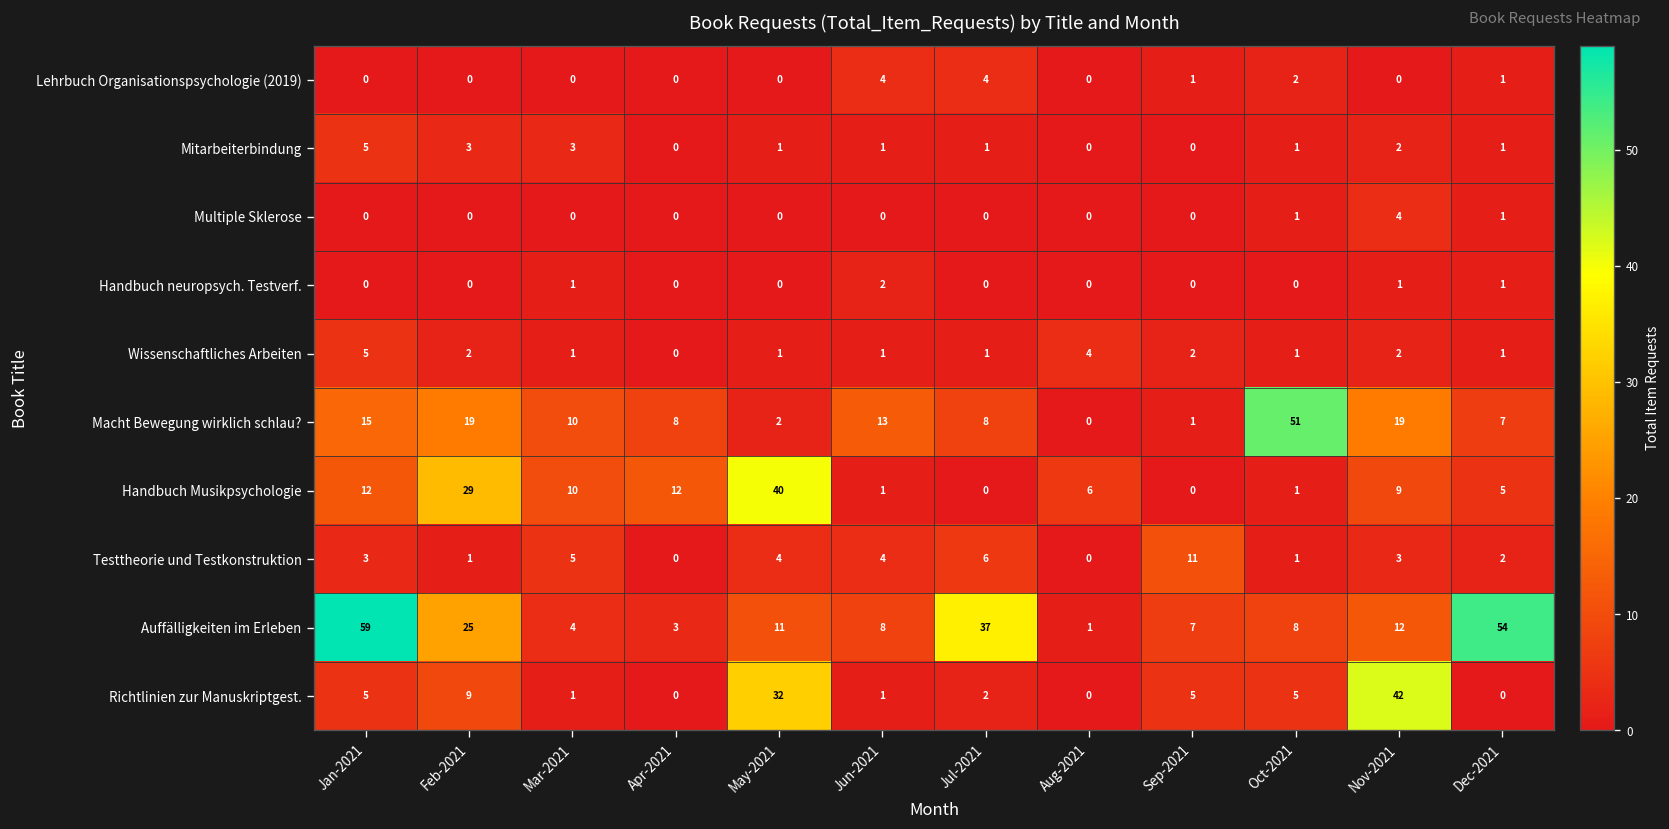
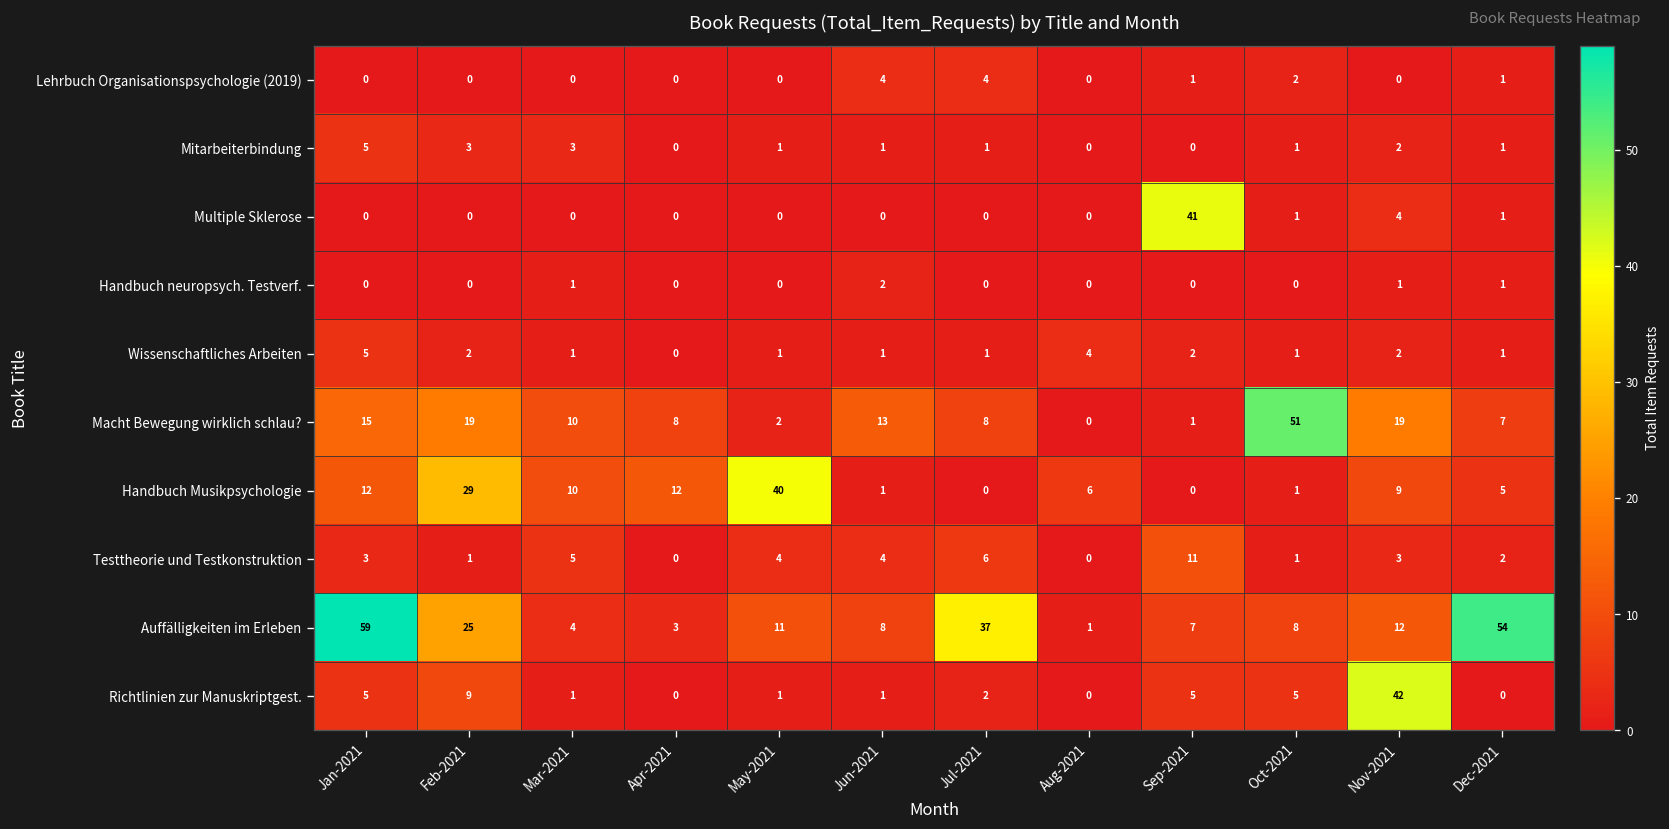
  {
    "Lehrbuch Organisationspsychologie (2019)": {
      "Jan-2021": 0,
      "Feb-2021": 0,
      "Mar-2021": 0,
      "Apr-2021": 0,
      "May-2021": 0,
      "Jun-2021": 4,
      "Jul-2021": 4,
      "Aug-2021": 0,
      "Sep-2021": 1,
      "Oct-2021": 2,
      "Nov-2021": 0,
      "Dec-2021": 1
    },
    "Mitarbeiterbindung": {
      "Jan-2021": 5,
      "Feb-2021": 3,
      "Mar-2021": 3,
      "Apr-2021": 0,
      "May-2021": 1,
      "Jun-2021": 1,
      "Jul-2021": 1,
      "Aug-2021": 0,
      "Sep-2021": 0,
      "Oct-2021": 1,
      "Nov-2021": 2,
      "Dec-2021": 1
    },
    "Multiple Sklerose": {
      "Jan-2021": 0,
      "Feb-2021": 0,
      "Mar-2021": 0,
      "Apr-2021": 0,
      "May-2021": 0,
      "Jun-2021": 0,
      "Jul-2021": 0,
      "Aug-2021": 0,
-     "Sep-2021": 0,
+     "Sep-2021": 41,
      "Oct-2021": 1,
      "Nov-2021": 4,
      "Dec-2021": 1
    },
    "Handbuch neuropsych. Testverf.": {
      "Jan-2021": 0,
      "Feb-2021": 0,
      "Mar-2021": 1,
      "Apr-2021": 0,
      "May-2021": 0,
      "Jun-2021": 2,
      "Jul-2021": 0,
      "Aug-2021": 0,
      "Sep-2021": 0,
      "Oct-2021": 0,
      "Nov-2021": 1,
      "Dec-2021": 1
    },
    "Wissenschaftliches Arbeiten": {
      "Jan-2021": 5,
      "Feb-2021": 2,
      "Mar-2021": 1,
      "Apr-2021": 0,
      "May-2021": 1,
      "Jun-2021": 1,
      "Jul-2021": 1,
      "Aug-2021": 4,
      "Sep-2021": 2,
      "Oct-2021": 1,
      "Nov-2021": 2,
      "Dec-2021": 1
    },
    "Macht Bewegung wirklich schlau?": {
      "Jan-2021": 15,
      "Feb-2021": 19,
      "Mar-2021": 10,
      "Apr-2021": 8,
      "May-2021": 2,
      "Jun-2021": 13,
      "Jul-2021": 8,
      "Aug-2021": 0,
      "Sep-2021": 1,
      "Oct-2021": 51,
      "Nov-2021": 19,
      "Dec-2021": 7
    },
    "Handbuch Musikpsychologie": {
      "Jan-2021": 12,
      "Feb-2021": 29,
      "Mar-2021": 10,
      "Apr-2021": 12,
      "May-2021": 40,
      "Jun-2021": 1,
      "Jul-2021": 0,
      "Aug-2021": 6,
      "Sep-2021": 0,
      "Oct-2021": 1,
      "Nov-2021": 9,
      "Dec-2021": 5
    },
    "Testtheorie und Testkonstruktion": {
      "Jan-2021": 3,
      "Feb-2021": 1,
      "Mar-2021": 5,
      "Apr-2021": 0,
      "May-2021": 4,
      "Jun-2021": 4,
      "Jul-2021": 6,
      "Aug-2021": 0,
      "Sep-2021": 11,
      "Oct-2021": 1,
      "Nov-2021": 3,
      "Dec-2021": 2
    },
    "Auffälligkeiten im Erleben": {
      "Jan-2021": 59,
      "Feb-2021": 25,
      "Mar-2021": 4,
      "Apr-2021": 3,
      "May-2021": 11,
      "Jun-2021": 8,
      "Jul-2021": 37,
      "Aug-2021": 1,
      "Sep-2021": 7,
      "Oct-2021": 8,
      "Nov-2021": 12,
      "Dec-2021": 54
    },
    "Richtlinien zur Manuskriptgest.": {
      "Jan-2021": 5,
      "Feb-2021": 9,
      "Mar-2021": 1,
      "Apr-2021": 0,
-     "May-2021": 32,
+     "May-2021": 1,
      "Jun-2021": 1,
      "Jul-2021": 2,
      "Aug-2021": 0,
      "Sep-2021": 5,
      "Oct-2021": 5,
      "Nov-2021": 42,
      "Dec-2021": 0
    }
  }
